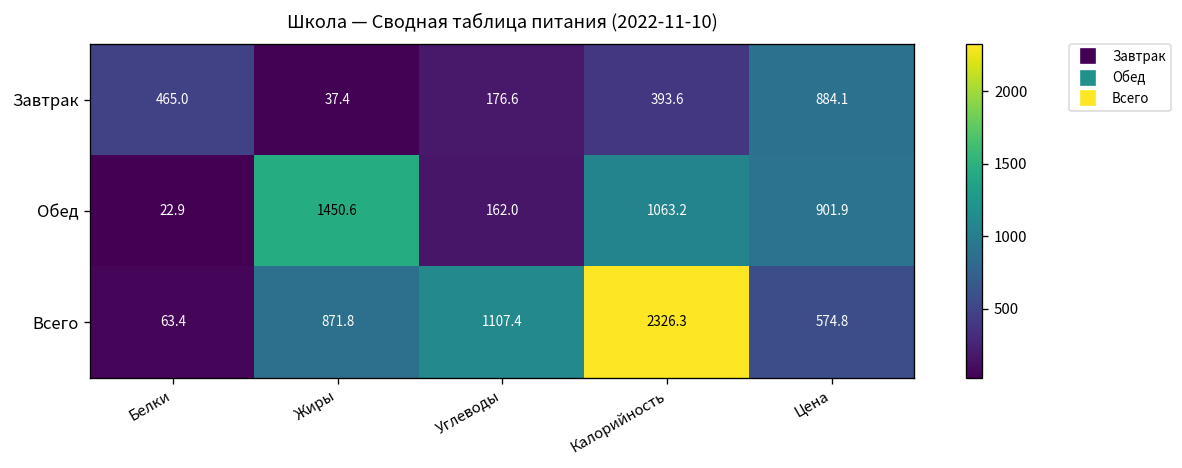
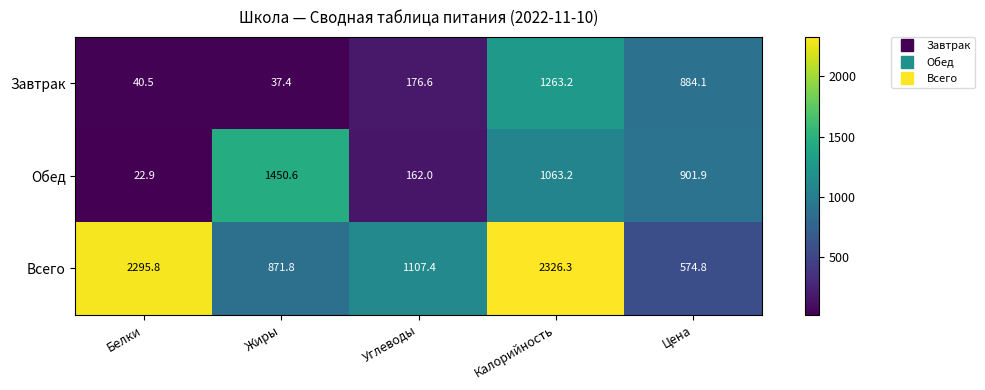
  {
    "Завтрак": {
-     "Белки": 465.0,
+     "Белки": 40.5,
      "Жиры": 37.4,
      "Углеводы": 176.6,
-     "Калорийность": 393.6,
+     "Калорийность": 1263.2,
      "Цена": 884.1
    },
    "Обед": {
      "Белки": 22.9,
      "Жиры": 1450.6,
      "Углеводы": 162.0,
      "Калорийность": 1063.2,
      "Цена": 901.9
    },
    "Всего": {
-     "Белки": 63.4,
+     "Белки": 2295.8,
      "Жиры": 871.8,
      "Углеводы": 1107.4,
      "Калорийность": 2326.3,
      "Цена": 574.8
    }
  }
